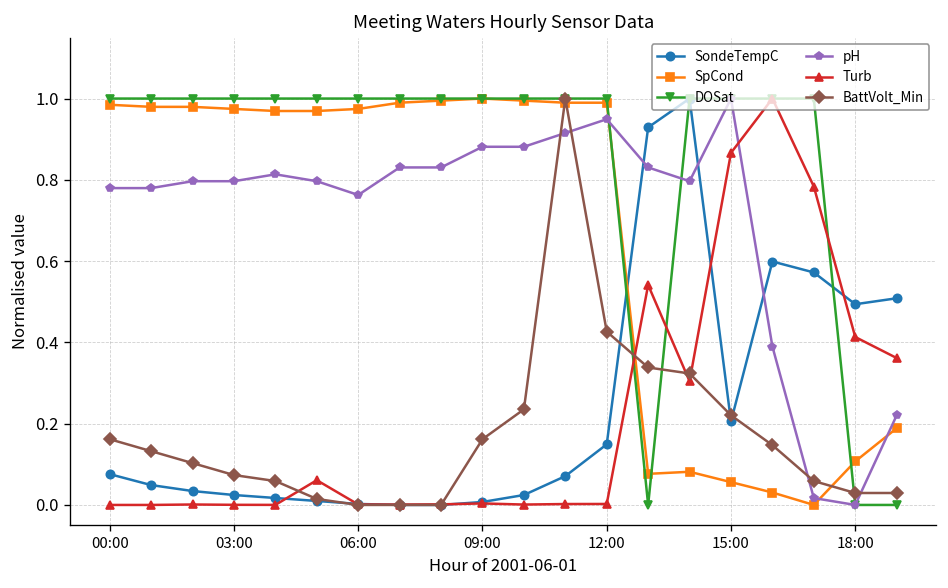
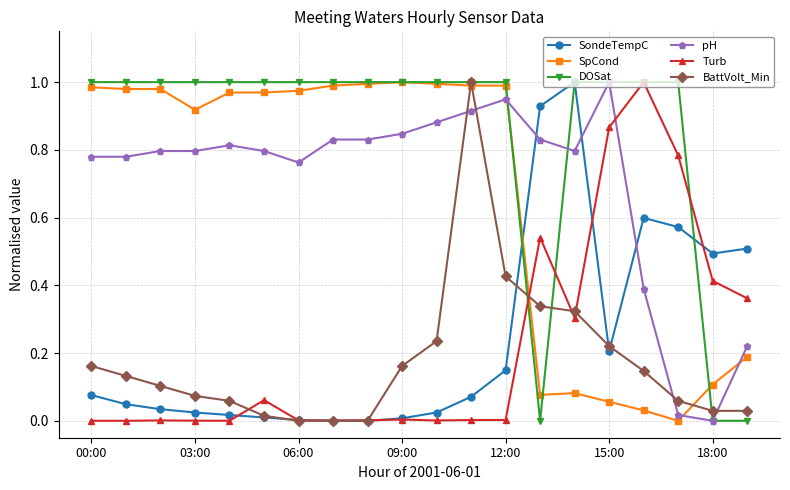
  {
    "SondeTempC": {
      "00:00": 0.08,
      "03:00": 0.02,
      "12:00": 0.15,
      "15:00": 0.21,
      "18:00": 0.49
    },
    "SpCond": {
      "00:00": 0.98,
-     "03:00": 0.97,
+     "03:00": 0.92,
      "06:00": 0.97,
      "12:00": 0.99,
      "15:00": 0.06,
      "18:00": 0.11
    },
    "DOSat": {
      "00:00": 1.00,
      "03:00": 1.00,
      "06:00": 1.00,
      "12:00": 1.00
    },
    "pH": {
      "00:00": 0.78,
      "03:00": 0.80,
      "06:00": 0.76,
-     "09:00": 0.88,
+     "09:00": 0.85,
      "12:00": 0.95
    },
    "Turb": {
      "00:00": 0.00,
      "03:00": 0.00,
      "12:00": 0.00,
      "15:00": 0.87,
      "18:00": 0.41
    },
    "BattVolt_Min": {
      "00:00": 0.16,
      "03:00": 0.07,
      "09:00": 0.16,
      "12:00": 0.43,
      "15:00": 0.22,
      "18:00": 0.03
    }
  }
